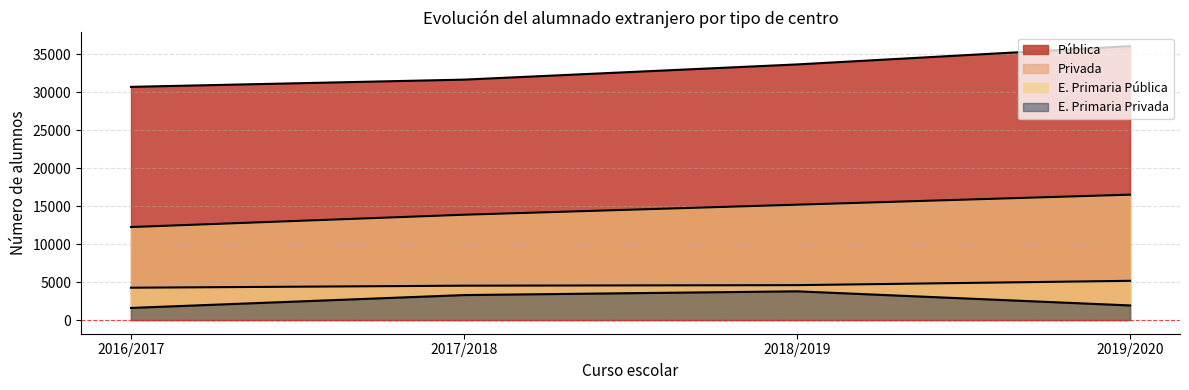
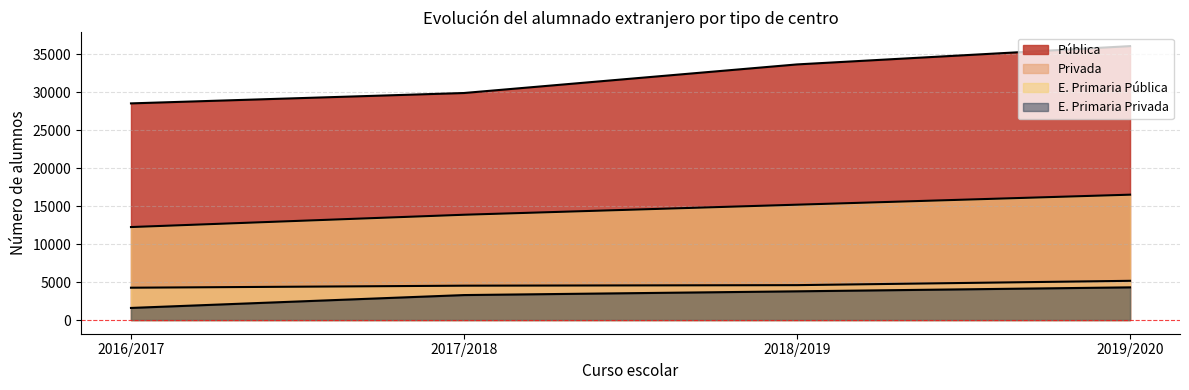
  {
    "Pública": {
-     "2016/2017": 31000,
-     "2017/2018": 32000,
+     "2016/2017": 29000,
+     "2017/2018": 30000,
      "2018/2019": 34000
    },
    "E. Primaria Privada": {
      "2016/2017": 2000,
      "2017/2018": 3000,
      "2018/2019": 4000,
-     "2019/2020": 2000
+     "2019/2020": 4000
    }
  }
